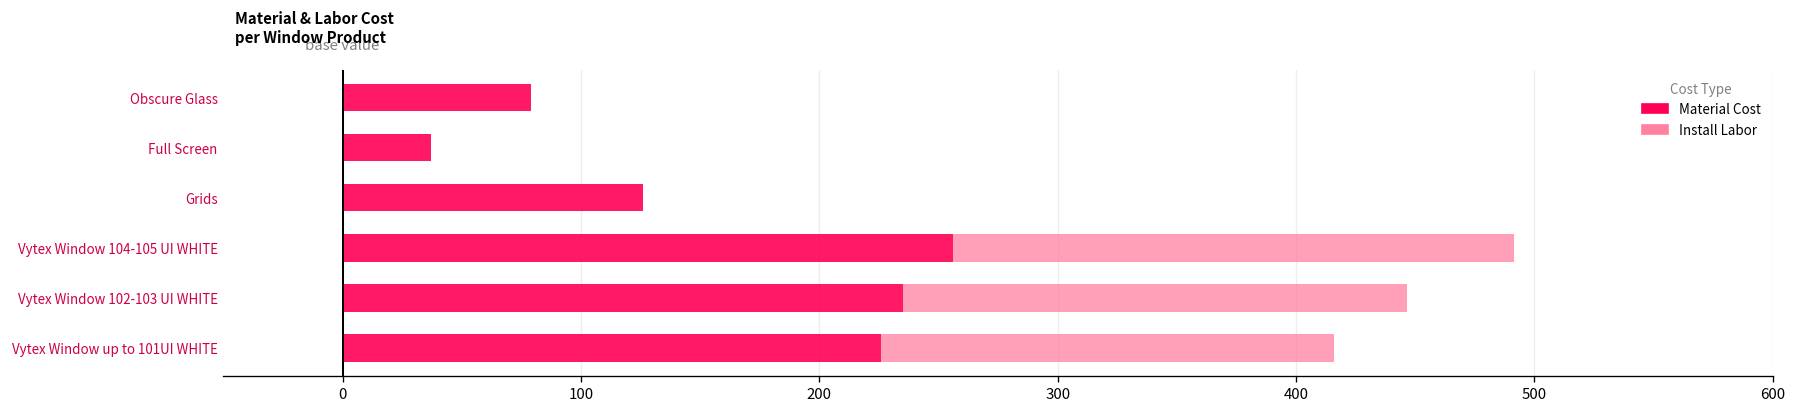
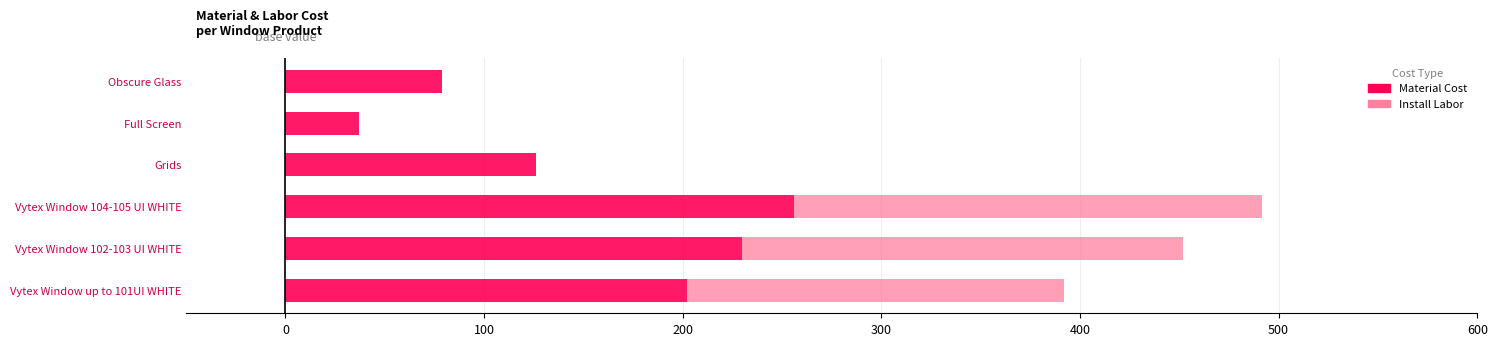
  {
    "Material Cost": {
      "Obscure Glass": 79,
      "Full Screen": 37,
      "Grids": 126,
      "Vytex Window 104-105 UI WHITE": 256,
-     "Vytex Window 102-103 UI WHITE": 235,
-     "Vytex Window up to 101UI WHITE": 226
+     "Vytex Window 102-103 UI WHITE": 230,
+     "Vytex Window up to 101UI WHITE": 202
    },
    "Install Labor": {
      "Obscure Glass": 0,
      "Full Screen": 0,
      "Grids": 0,
      "Vytex Window 104-105 UI WHITE": 235,
-     "Vytex Window 102-103 UI WHITE": 211,
+     "Vytex Window 102-103 UI WHITE": 222,
      "Vytex Window up to 101UI WHITE": 190
    }
  }
